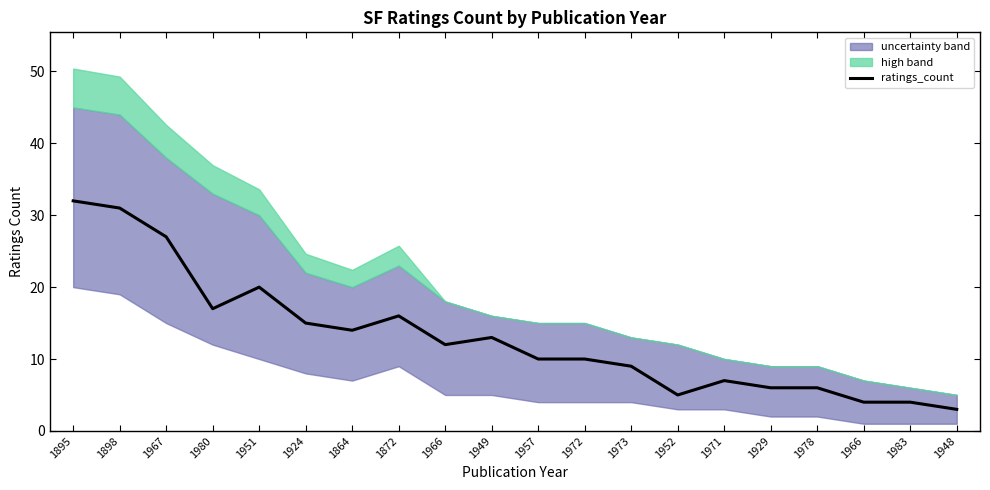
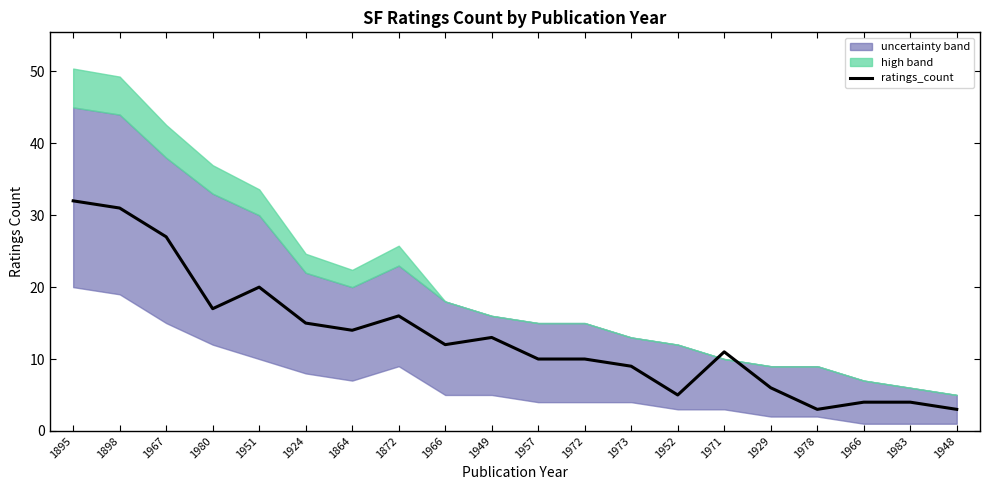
  {
    "ratings_count": {
      "1895": 32,
      "1898": 31,
      "1967": 27,
      "1980": 17,
      "1951": 20,
      "1924": 15,
      "1864": 14,
      "1872": 16,
      "1949": 13,
      "1957": 10,
      "1972": 10,
      "1973": 9,
      "1952": 5,
-     "1971": 7,
+     "1971": 11,
      "1929": 6,
-     "1978": 6,
+     "1978": 3,
      "1983": 4,
      "1948": 3
    },
    "high band": {
      "1895": 5,
      "1898": 5,
      "1967": 5,
      "1980": 4,
      "1951": 4,
      "1924": 3,
      "1864": 2,
      "1872": 3
    }
  }
